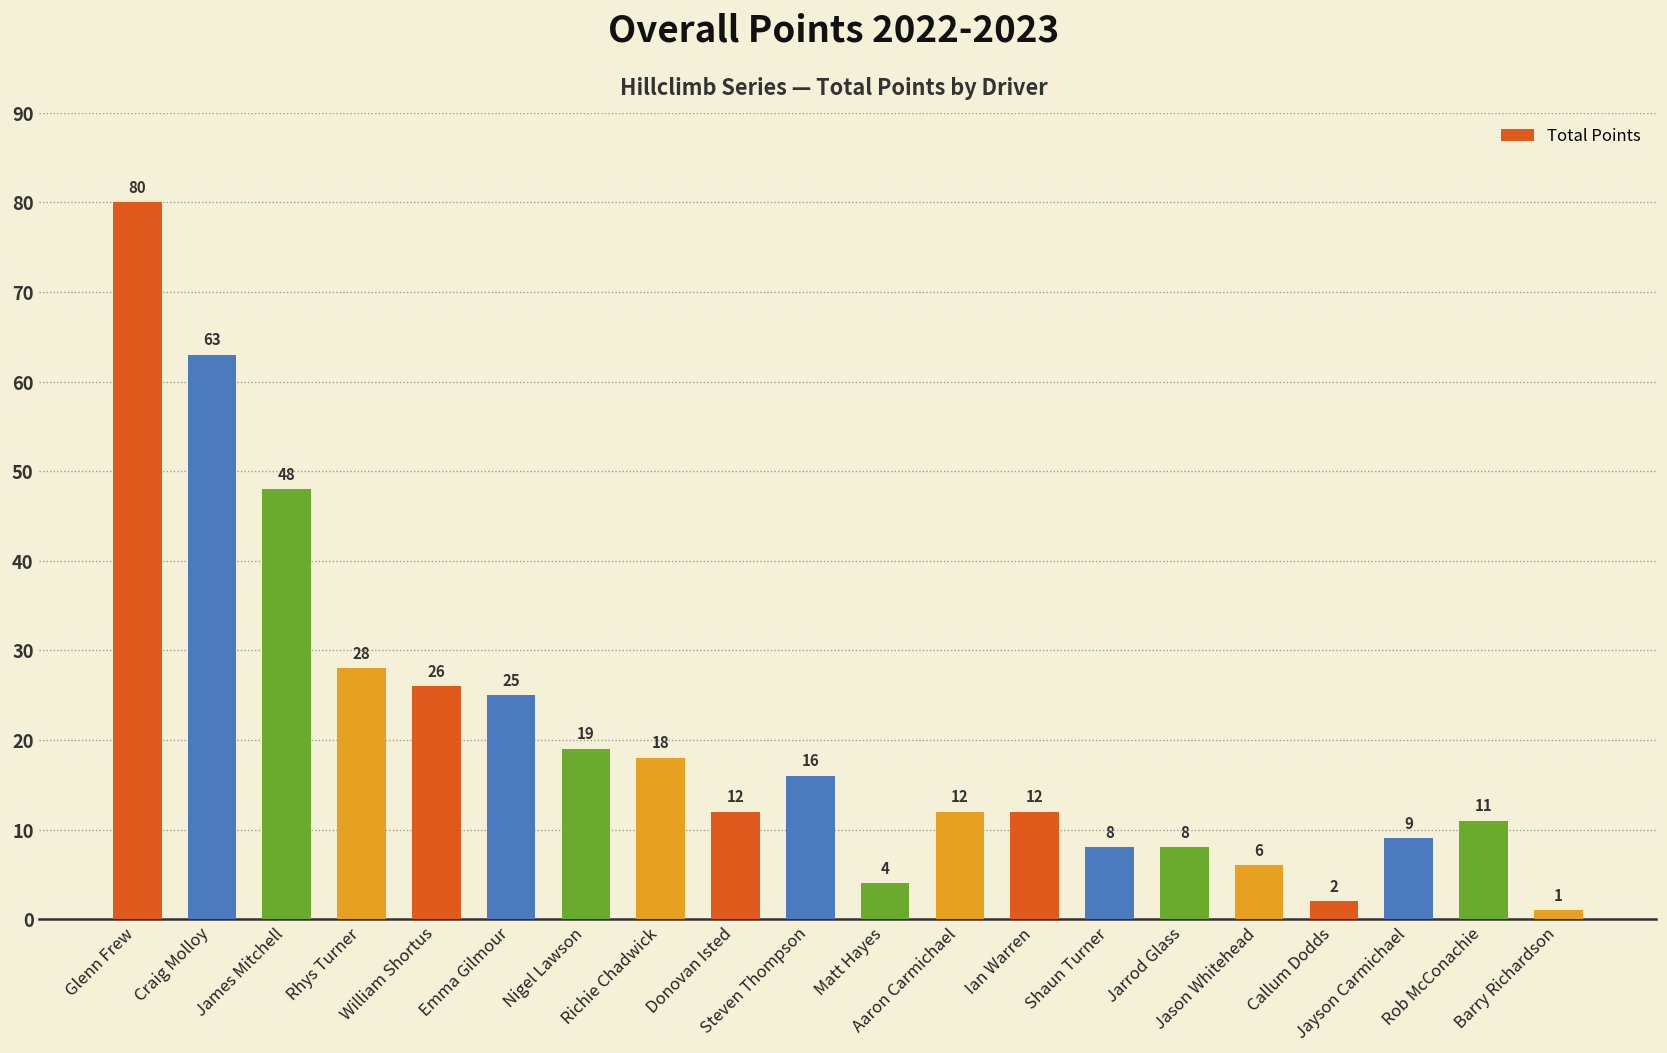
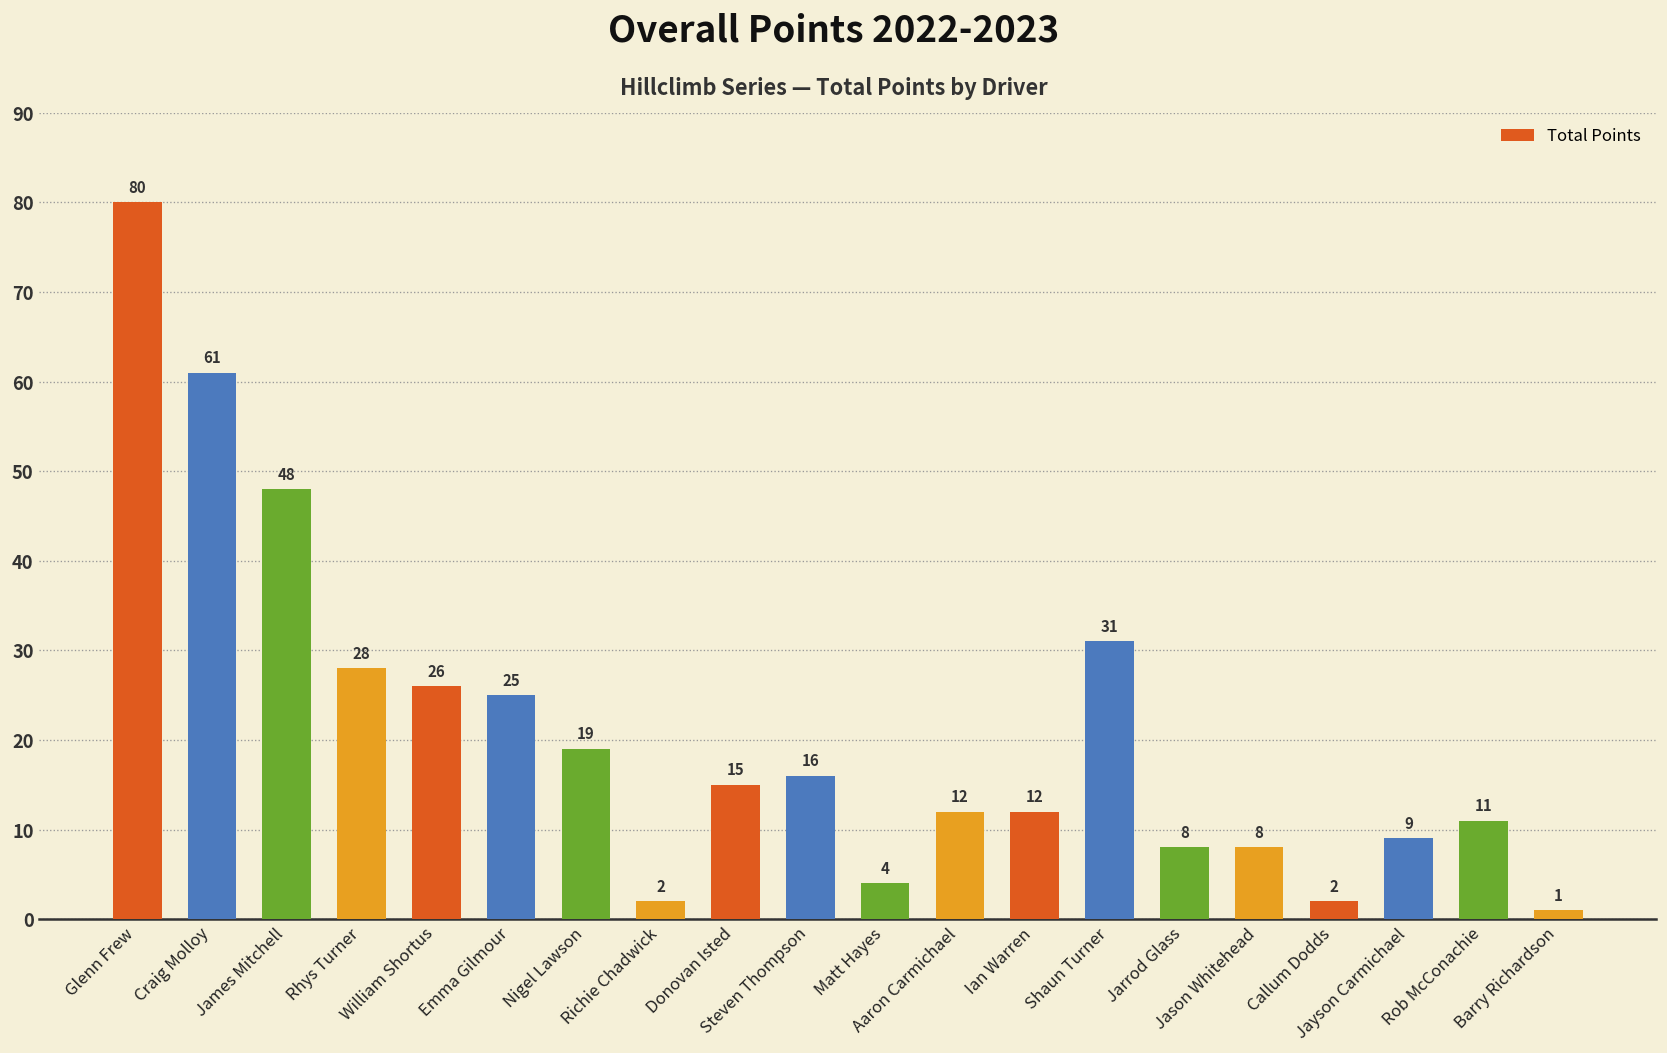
  {
    "Glenn Frew": 80,
-   "Craig Molloy": 63,
+   "Craig Molloy": 61,
    "James Mitchell": 48,
    "Rhys Turner": 28,
    "William Shortus": 26,
    "Emma Gilmour": 25,
    "Nigel Lawson": 19,
-   "Richie Chadwick": 18,
-   "Donovan Isted": 12,
+   "Richie Chadwick": 2,
+   "Donovan Isted": 15,
    "Steven Thompson": 16,
    "Matt Hayes": 4,
    "Aaron Carmichael": 12,
    "Ian Warren": 12,
-   "Shaun Turner": 8,
+   "Shaun Turner": 31,
    "Jarrod Glass": 8,
-   "Jason Whitehead": 6,
+   "Jason Whitehead": 8,
    "Callum Dodds": 2,
    "Jayson Carmichael": 9,
    "Rob McConachie": 11,
    "Barry Richardson": 1
  }
